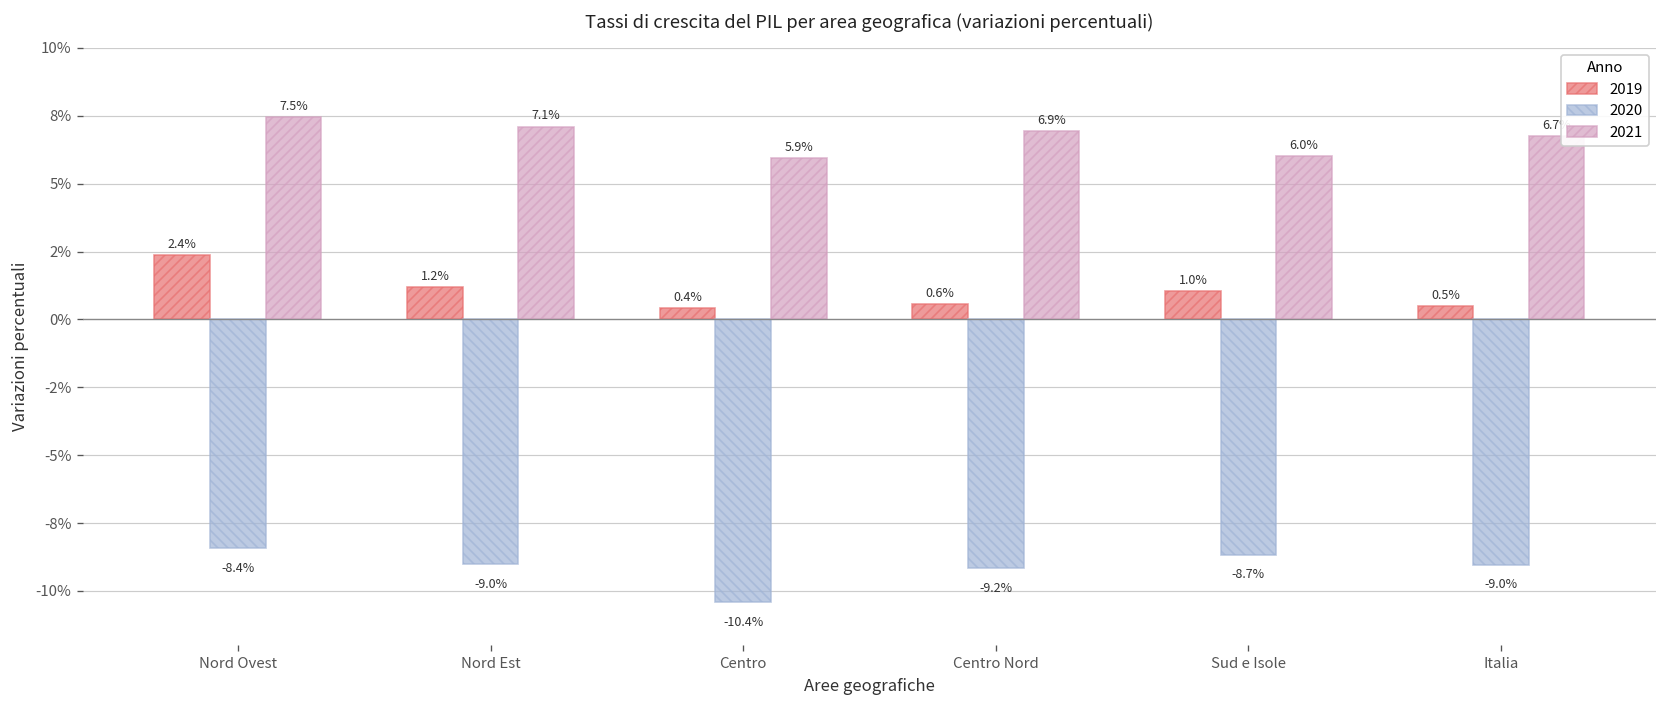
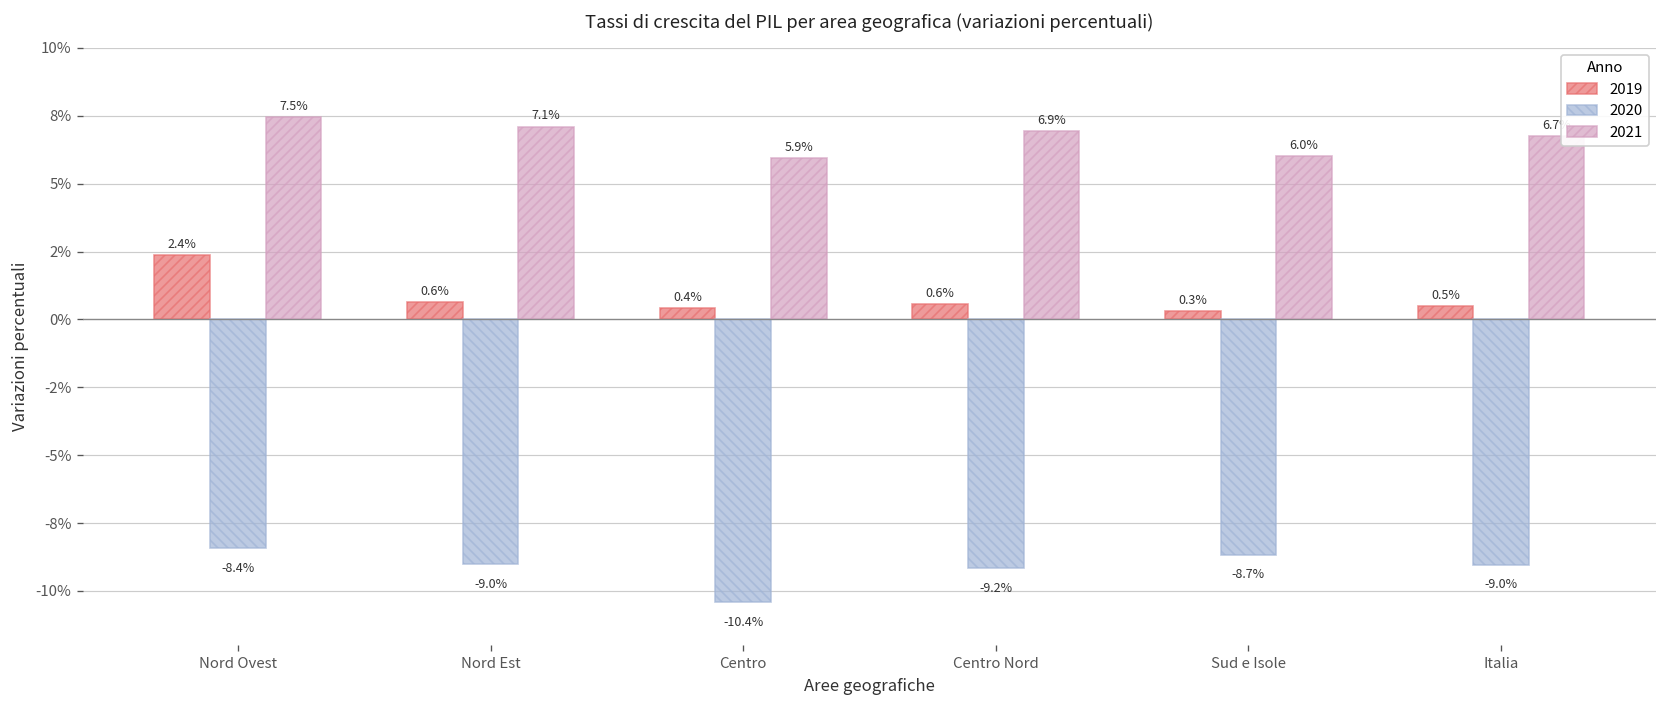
  {
    "2019": {
      "Nord Ovest": "2.4%",
-     "Nord Est": "1.2%",
+     "Nord Est": "0.6%",
      "Centro": "0.4%",
      "Centro Nord": "0.6%",
-     "Sud e Isole": "1.0%",
+     "Sud e Isole": "0.3%",
      "Italia": "0.5%"
    }
  }
